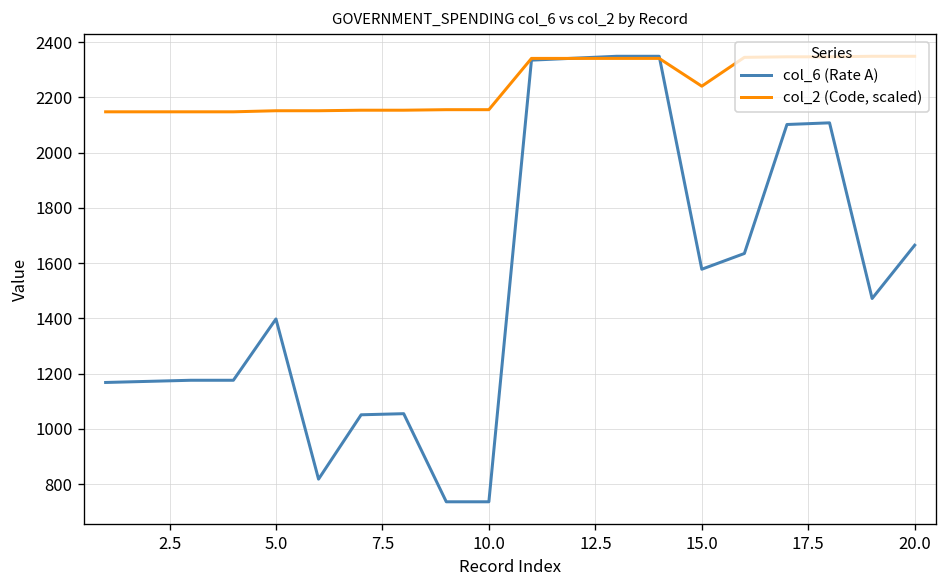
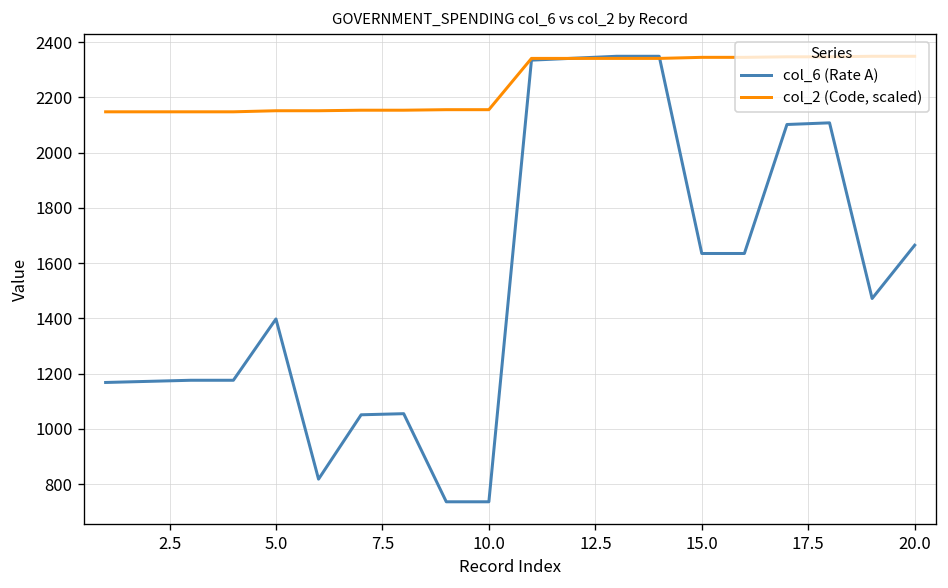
  {
    "col_6 (Rate A)": {
      "5.0": 1400,
      "10.0": 740,
-     "15.0": 1580,
+     "15.0": 1640,
      "20.0": 1670
    },
    "col_2 (Code, scaled)": {
      "5.0": 2150,
      "10.0": 2160,
-     "15.0": 2240
+     "15.0": 2350
    }
  }
